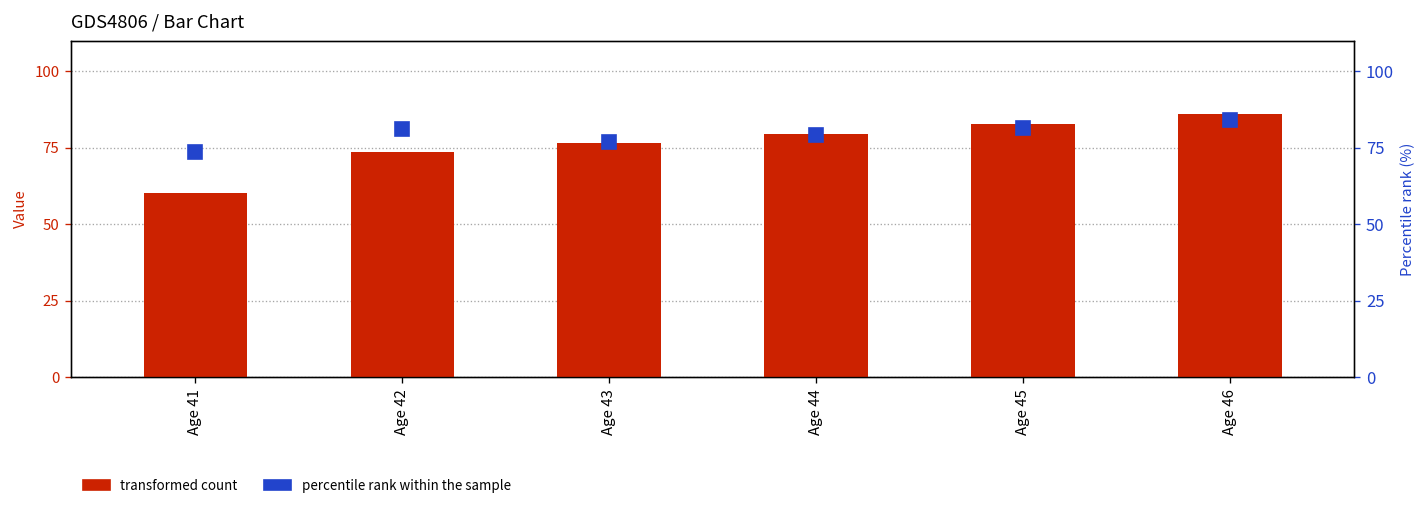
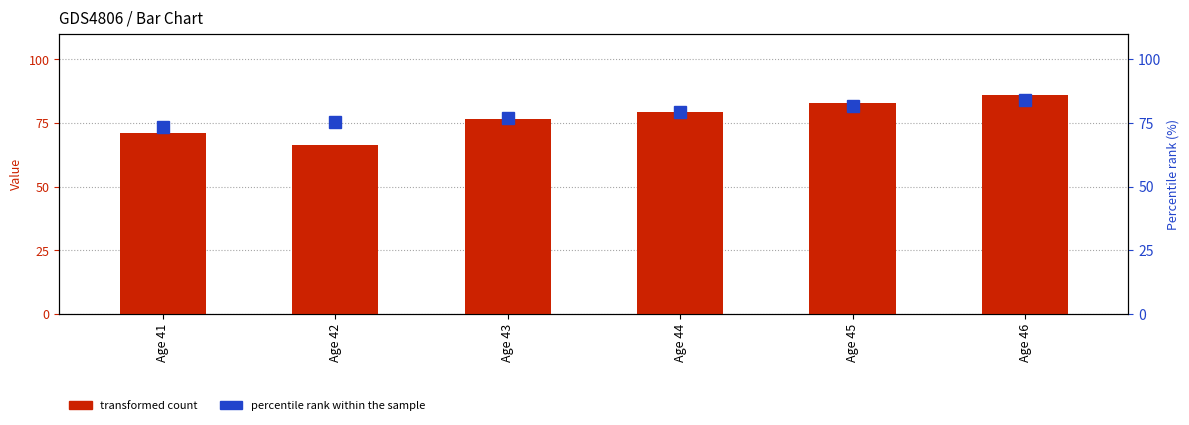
  {
    "transformed count": {
-     "Age 41": 60,
-     "Age 42": 74,
+     "Age 41": 71,
+     "Age 42": 66,
      "Age 43": 77,
      "Age 44": 80,
      "Age 45": 83,
      "Age 46": 86
    },
    "percentile rank within the sample": {
      "Age 41": 74,
-     "Age 42": 81,
+     "Age 42": 75,
      "Age 43": 77,
      "Age 44": 79,
      "Age 45": 82,
      "Age 46": 84
    }
  }
